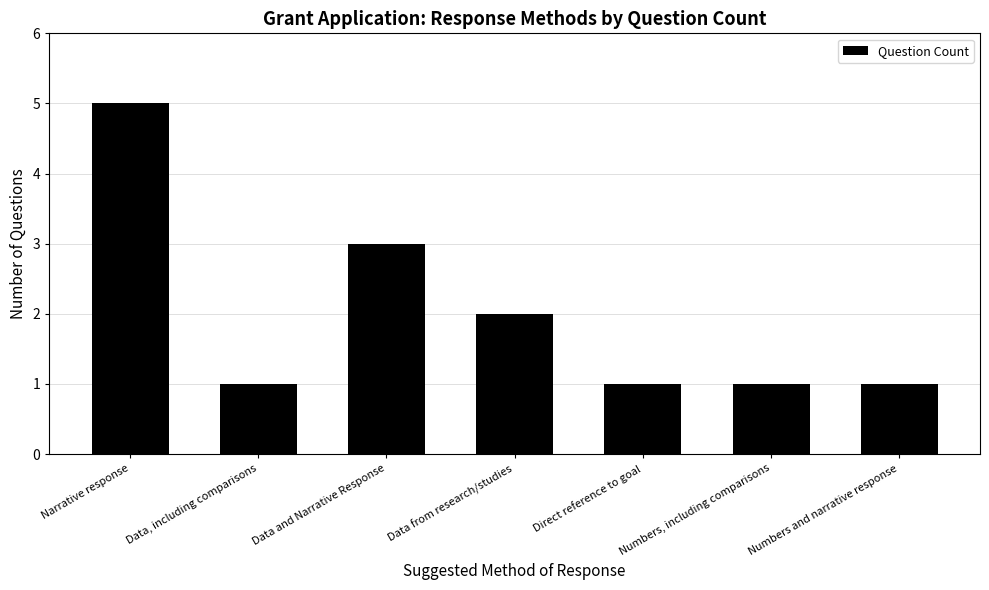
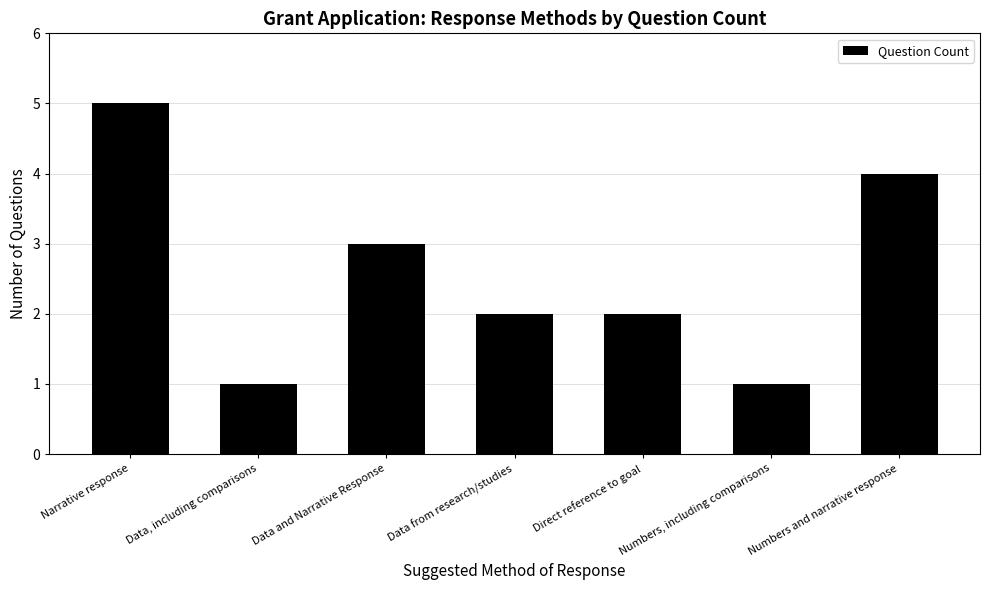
  {
    "Narrative response": 5,
    "Data, including comparisons": 1,
    "Data and Narrative Response": 3,
    "Data from research/studies": 2,
-   "Direct reference to goal": 1,
+   "Direct reference to goal": 2,
    "Numbers, including comparisons": 1,
-   "Numbers and narrative response": 1
+   "Numbers and narrative response": 4
  }
